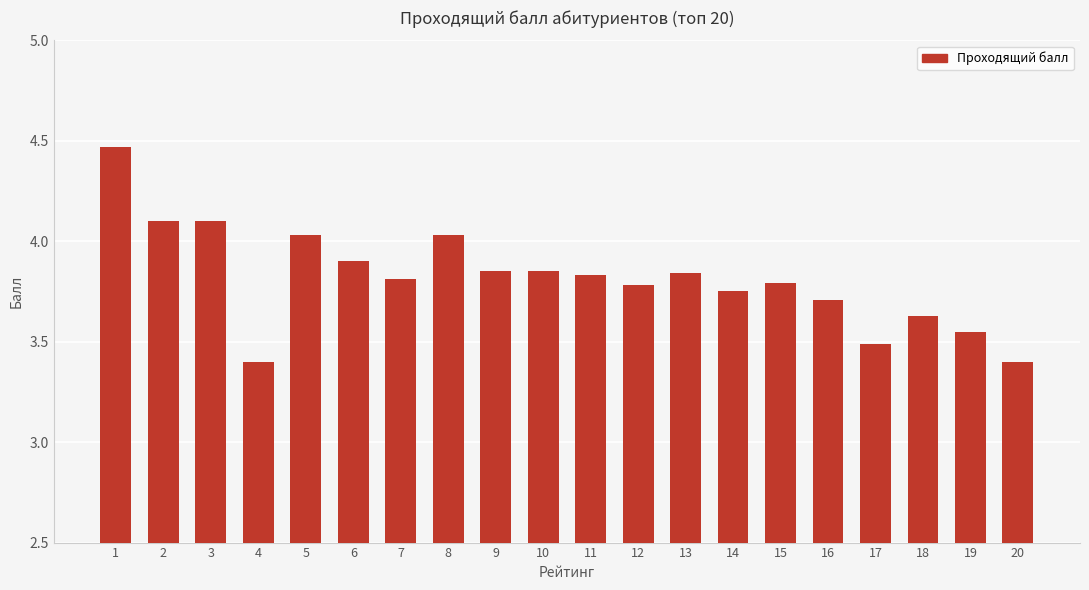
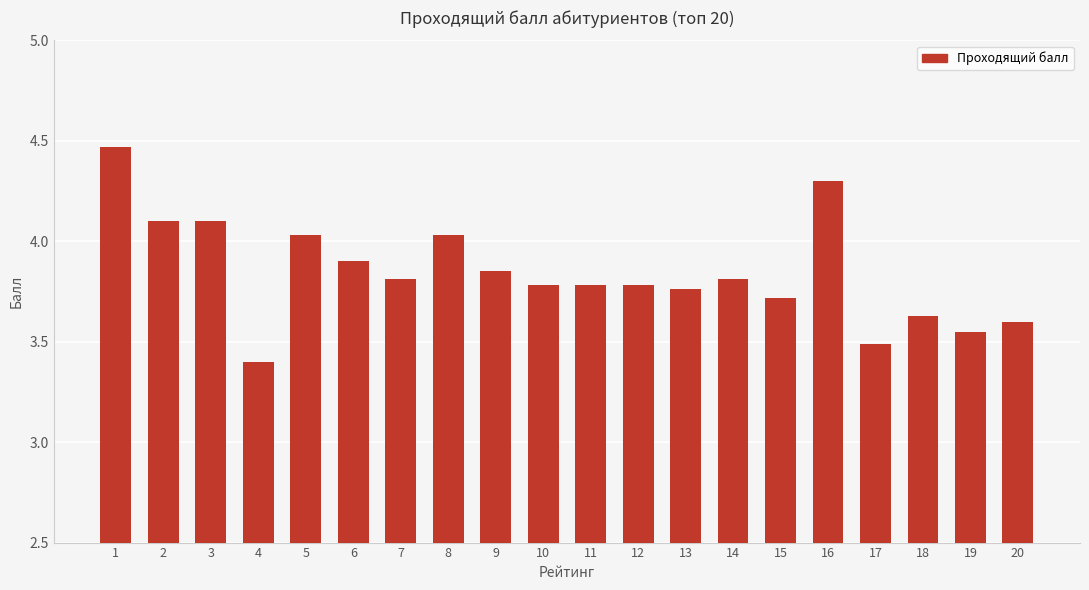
  {
    "1": 4.47,
    "2": 4.10,
    "3": 4.10,
    "4": 3.40,
    "5": 4.03,
    "6": 3.90,
    "7": 3.81,
    "8": 4.03,
    "9": 3.85,
-   "10": 3.85,
-   "11": 3.83,
+   "10": 3.78,
+   "11": 3.78,
    "12": 3.78,
-   "13": 3.84,
-   "14": 3.75,
-   "15": 3.79,
-   "16": 3.71,
+   "13": 3.76,
+   "14": 3.81,
+   "15": 3.72,
+   "16": 4.30,
    "17": 3.49,
    "18": 3.63,
    "19": 3.55,
-   "20": 3.4
+   "20": 3.6
  }
